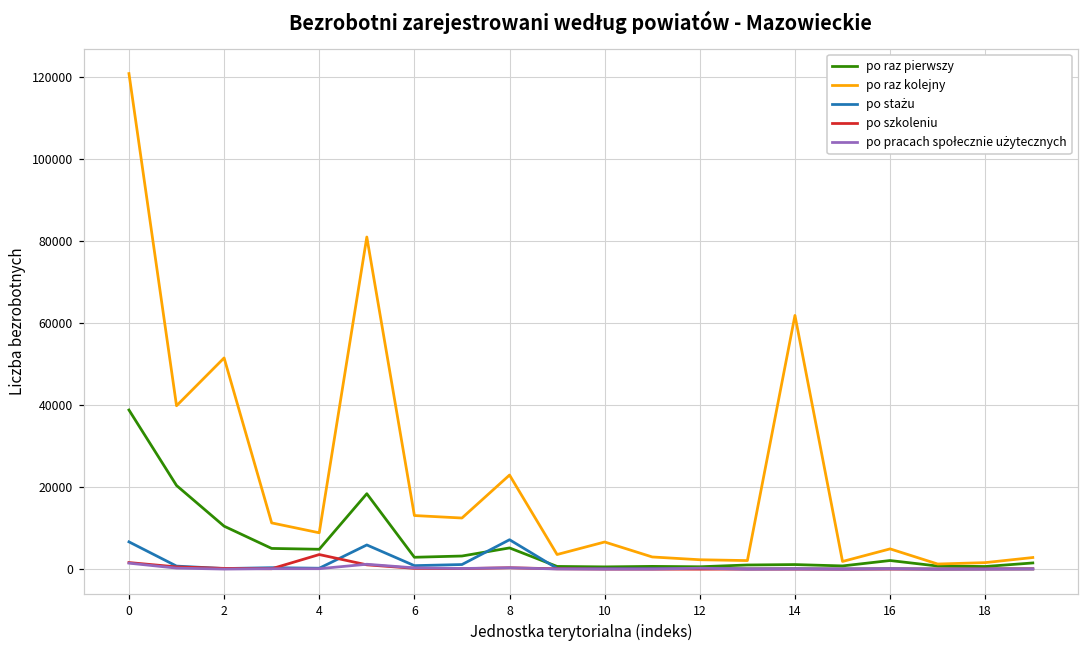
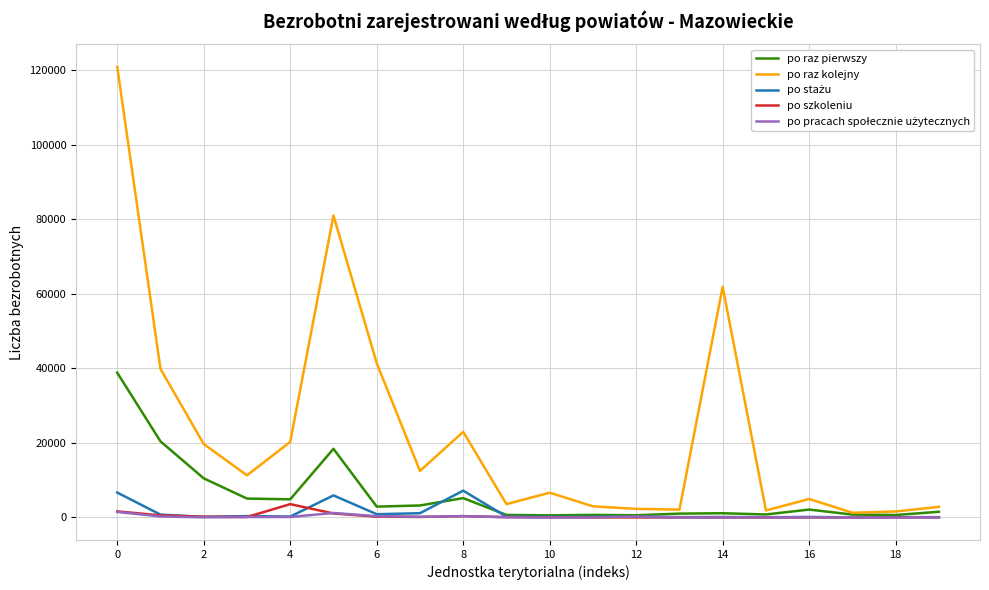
  {
    "po raz pierwszy": {
      "0": 39000,
      "2": 10000,
      "4": 5000,
      "6": 3000,
      "8": 5000,
      "14": 1000,
      "16": 2000
    },
    "po raz kolejny": {
      "0": 121000,
-     "2": 52000,
-     "4": 9000,
-     "6": 13000,
+     "2": 20000,
+     "4": 20000,
+     "6": 41000,
      "8": 23000,
      "10": 7000,
      "12": 2000,
      "14": 62000,
      "16": 5000,
      "18": 2000
    },
    "po stażu": {
      "0": 7000,
      "8": 7000
    },
    "po szkoleniu": {
      "4": 4000
    }
  }
